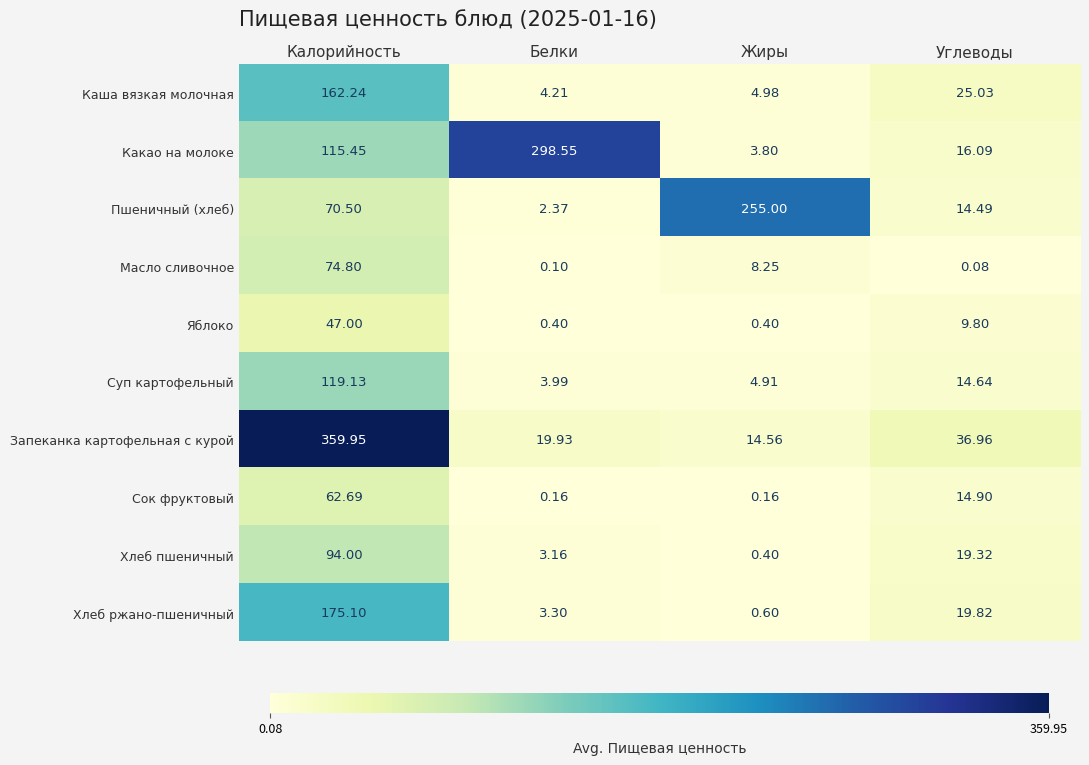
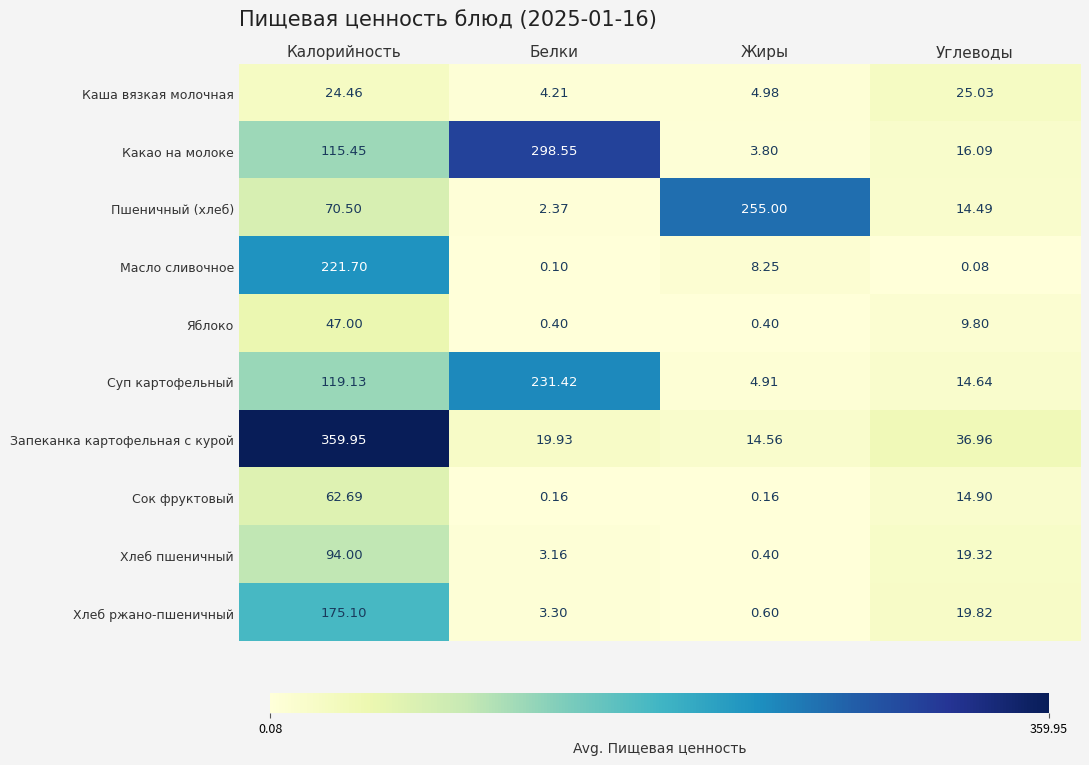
  {
    "Каша вязкая молочная": {
-     "Калорийность": 162.24,
+     "Калорийность": 24.46,
      "Белки": 4.21,
      "Жиры": 4.98,
      "Углеводы": 25.03
    },
    "Какао на молоке": {
      "Калорийность": 115.45,
      "Белки": 298.55,
      "Жиры": 3.80,
      "Углеводы": 16.09
    },
    "Пшеничный (хлеб)": {
      "Калорийность": 70.50,
      "Белки": 2.37,
      "Жиры": 255.00,
      "Углеводы": 14.49
    },
    "Масло сливочное": {
-     "Калорийность": 74.80,
+     "Калорийность": 221.70,
      "Белки": 0.10,
      "Жиры": 8.25,
      "Углеводы": 0.08
    },
    "Яблоко": {
      "Калорийность": 47.00,
      "Белки": 0.40,
      "Жиры": 0.40,
      "Углеводы": 9.80
    },
    "Суп картофельный": {
      "Калорийность": 119.13,
-     "Белки": 3.99,
+     "Белки": 231.42,
      "Жиры": 4.91,
      "Углеводы": 14.64
    },
    "Запеканка картофельная с курой": {
      "Калорийность": 359.95,
      "Белки": 19.93,
      "Жиры": 14.56,
      "Углеводы": 36.96
    },
    "Сок фруктовый": {
      "Калорийность": 62.69,
      "Белки": 0.16,
      "Жиры": 0.16,
      "Углеводы": 14.90
    },
    "Хлеб пшеничный": {
      "Калорийность": 94.00,
      "Белки": 3.16,
      "Жиры": 0.40,
      "Углеводы": 19.32
    },
    "Хлеб ржано-пшеничный": {
      "Калорийность": 175.10,
      "Белки": 3.30,
      "Жиры": 0.60,
      "Углеводы": 19.82
    }
  }
